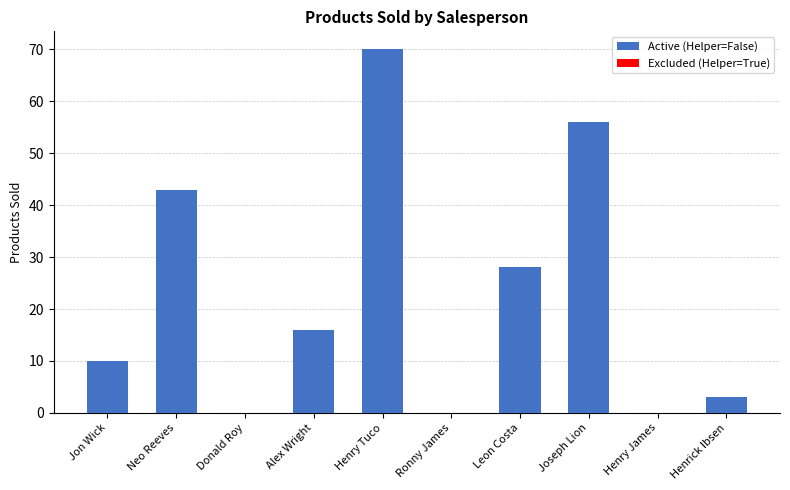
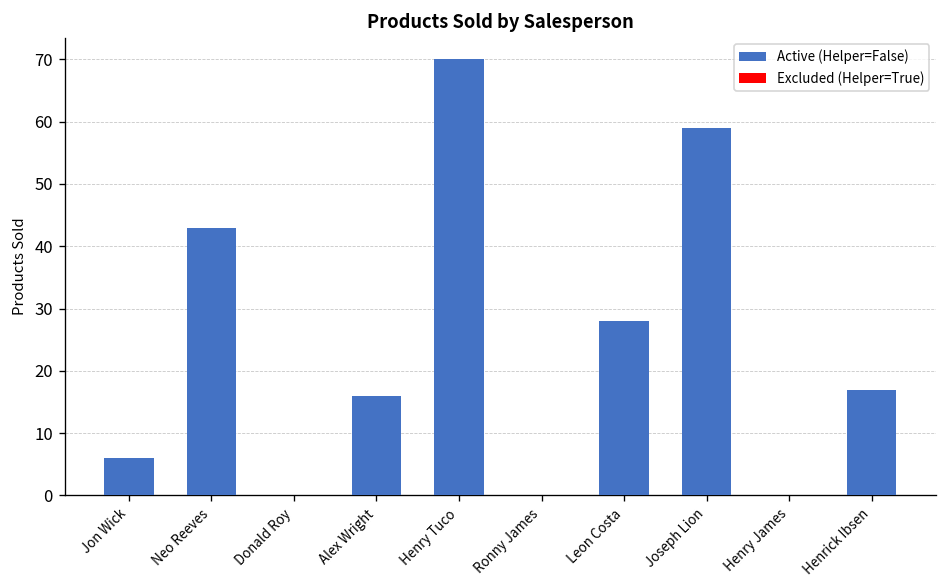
  {
    "Active (Helper=False)": {
-     "Jon Wick": 10,
+     "Jon Wick": 6,
      "Neo Reeves": 43,
      "Donald Roy": 0,
      "Alex Wright": 16,
      "Henry Tuco": 70,
      "Ronny James": 0,
      "Leon Costa": 28,
-     "Joseph Lion": 56,
+     "Joseph Lion": 59,
      "Henry James": 0,
-     "Henrick Ibsen": 3
+     "Henrick Ibsen": 17
    },
    "Excluded (Helper=True)": {
      "Jon Wick": 0,
      "Neo Reeves": 0,
      "Donald Roy": 0,
      "Alex Wright": 0,
      "Henry Tuco": 0,
      "Ronny James": 0,
      "Leon Costa": 0,
      "Joseph Lion": 0,
      "Henry James": 0,
      "Henrick Ibsen": 0
    }
  }
